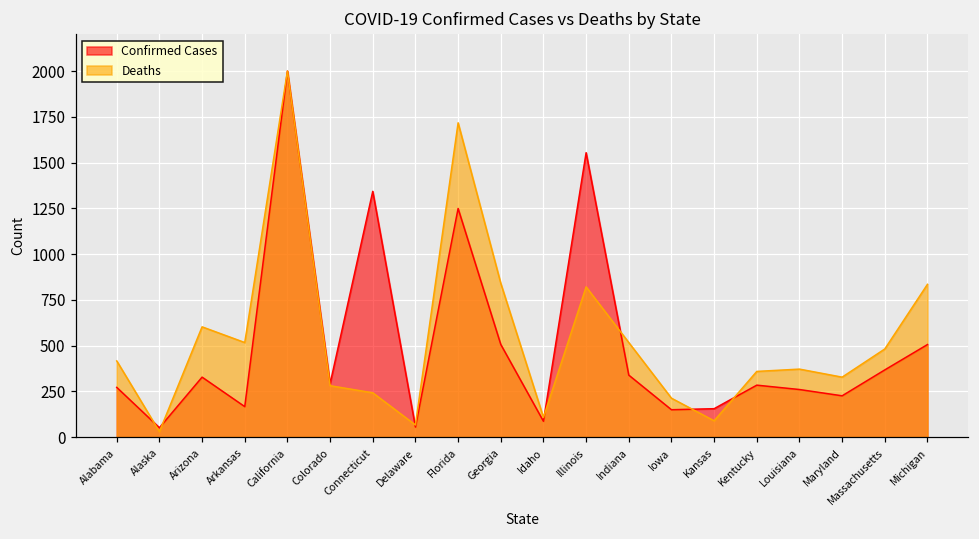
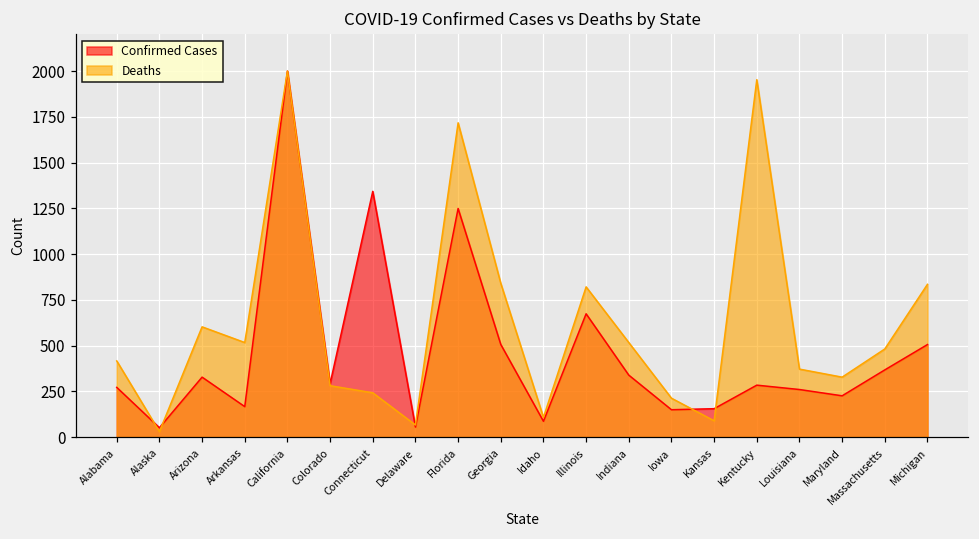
  {
    "Confirmed Cases": {
      "Alabama": 270,
      "Alaska": 50,
      "Arizona": 330,
      "Arkansas": 170,
      "Connecticut": 1340,
      "Florida": 1250,
      "Georgia": 510,
      "Idaho": 90,
-     "Illinois": 1550,
+     "Illinois": 670,
      "Indiana": 340,
      "Iowa": 150,
      "Kansas": 150,
      "Kentucky": 280,
      "Louisiana": 260,
      "Maryland": 230,
      "Massachusetts": 370,
      "Michigan": 510
    },
    "Deaths": {
      "Alabama": 420,
      "Alaska": 30,
      "Arizona": 600,
      "Arkansas": 520,
      "Connecticut": 240,
      "Florida": 1720,
      "Georgia": 840,
      "Idaho": 110,
      "Illinois": 820,
      "Indiana": 520,
      "Iowa": 210,
      "Kansas": 90,
-     "Kentucky": 360,
+     "Kentucky": 1950,
      "Louisiana": 370,
      "Maryland": 330,
      "Massachusetts": 480,
      "Michigan": 830
    }
  }
